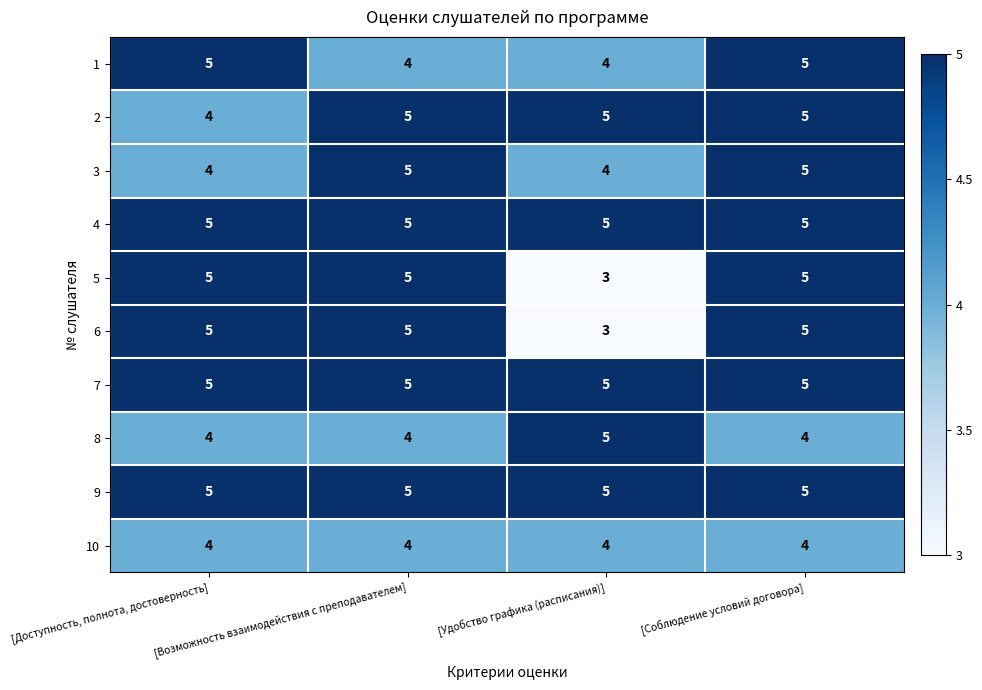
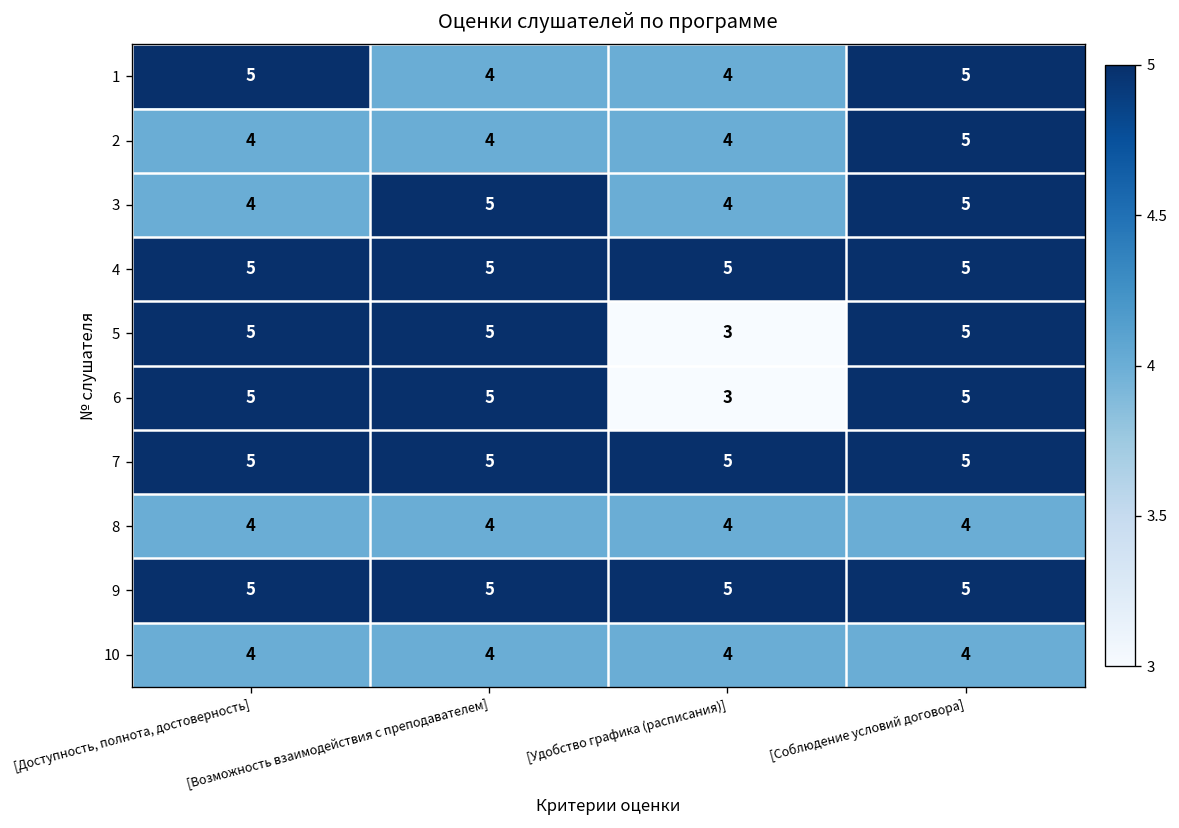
  {
    "1": {
      "[Доступность, полнота, достоверность]": 5,
      "[Возможность взаимодействия с преподавателем]": 4,
      "[Удобство графика (расписания)]": 4,
      "[Соблюдение условий договора]": 5
    },
    "2": {
      "[Доступность, полнота, достоверность]": 4,
-     "[Возможность взаимодействия с преподавателем]": 5,
-     "[Удобство графика (расписания)]": 5,
+     "[Возможность взаимодействия с преподавателем]": 4,
+     "[Удобство графика (расписания)]": 4,
      "[Соблюдение условий договора]": 5
    },
    "3": {
      "[Доступность, полнота, достоверность]": 4,
      "[Возможность взаимодействия с преподавателем]": 5,
      "[Удобство графика (расписания)]": 4,
      "[Соблюдение условий договора]": 5
    },
    "4": {
      "[Доступность, полнота, достоверность]": 5,
      "[Возможность взаимодействия с преподавателем]": 5,
      "[Удобство графика (расписания)]": 5,
      "[Соблюдение условий договора]": 5
    },
    "5": {
      "[Доступность, полнота, достоверность]": 5,
      "[Возможность взаимодействия с преподавателем]": 5,
      "[Удобство графика (расписания)]": 3,
      "[Соблюдение условий договора]": 5
    },
    "6": {
      "[Доступность, полнота, достоверность]": 5,
      "[Возможность взаимодействия с преподавателем]": 5,
      "[Удобство графика (расписания)]": 3,
      "[Соблюдение условий договора]": 5
    },
    "7": {
      "[Доступность, полнота, достоверность]": 5,
      "[Возможность взаимодействия с преподавателем]": 5,
      "[Удобство графика (расписания)]": 5,
      "[Соблюдение условий договора]": 5
    },
    "8": {
      "[Доступность, полнота, достоверность]": 4,
      "[Возможность взаимодействия с преподавателем]": 4,
-     "[Удобство графика (расписания)]": 5,
+     "[Удобство графика (расписания)]": 4,
      "[Соблюдение условий договора]": 4
    },
    "9": {
      "[Доступность, полнота, достоверность]": 5,
      "[Возможность взаимодействия с преподавателем]": 5,
      "[Удобство графика (расписания)]": 5,
      "[Соблюдение условий договора]": 5
    },
    "10": {
      "[Доступность, полнота, достоверность]": 4,
      "[Возможность взаимодействия с преподавателем]": 4,
      "[Удобство графика (расписания)]": 4,
      "[Соблюдение условий договора]": 4
    }
  }
